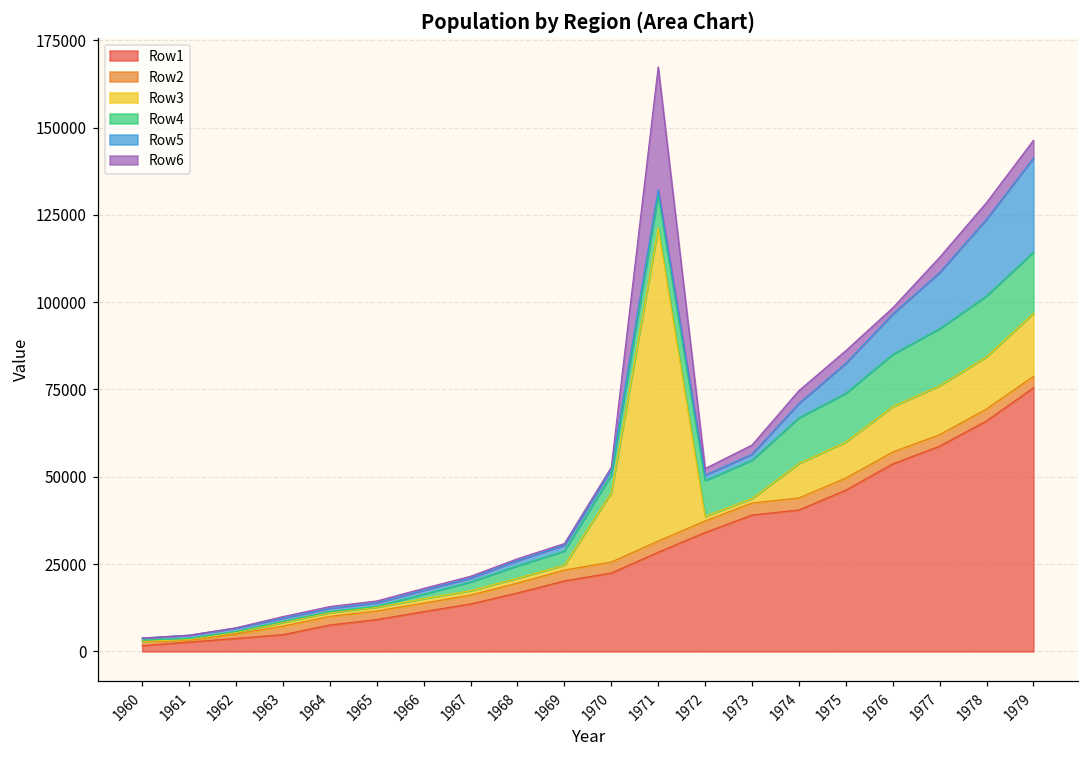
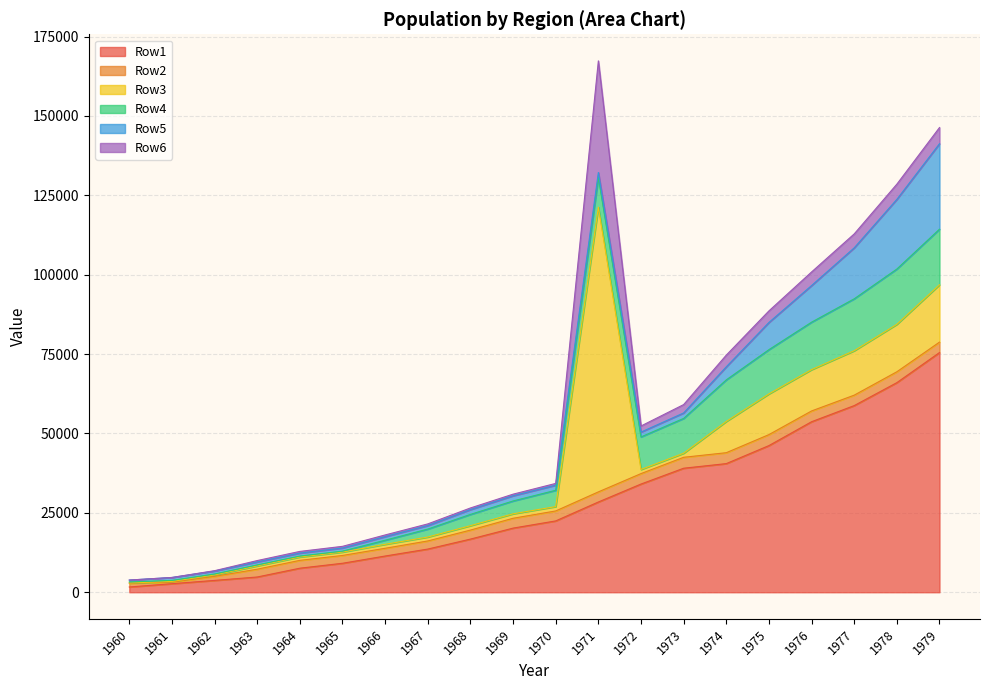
  {
    "Row3": {
      "1966": 1000,
      "1967": 1000,
      "1968": 1000,
      "1969": 1000,
-     "1970": 20000,
+     "1970": 1000,
      "1971": 90000,
      "1972": 1000,
      "1973": 1000,
      "1974": 10000,
-     "1975": 10000,
+     "1975": 13000,
      "1976": 13000,
      "1977": 14000,
      "1978": 15000,
      "1979": 18000
    },
    "Row4": {
      "1966": 1000,
      "1967": 3000,
      "1968": 4000,
      "1969": 4000,
      "1970": 5000,
      "1971": 9000,
      "1972": 10000,
      "1973": 11000,
      "1974": 13000,
      "1975": 14000,
      "1976": 15000,
      "1977": 16000,
      "1978": 17000,
      "1979": 18000
    },
    "Row5": {
      "1971": 2000,
      "1972": 2000,
      "1973": 2000,
      "1974": 4000,
      "1975": 9000,
      "1976": 12000,
      "1977": 16000,
      "1978": 22000,
      "1979": 27000
    },
    "Row6": {
      "1971": 35000,
      "1972": 2000,
      "1973": 3000,
      "1974": 4000,
      "1975": 4000,
-     "1976": 2000,
+     "1976": 4000,
      "1977": 4000,
      "1978": 5000,
      "1979": 5000
    }
  }
